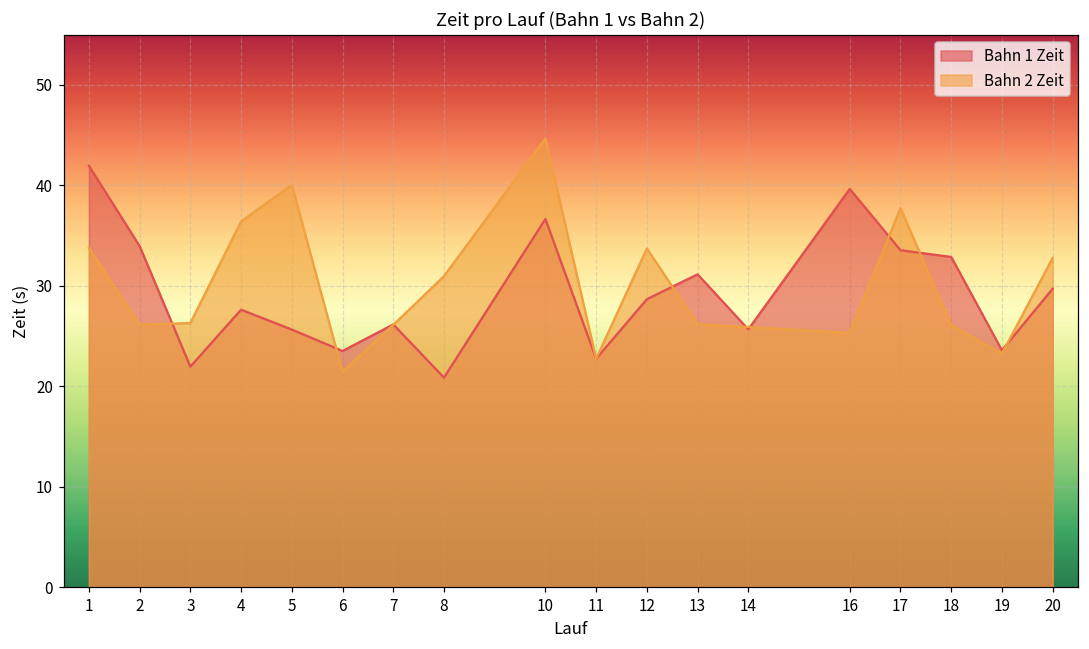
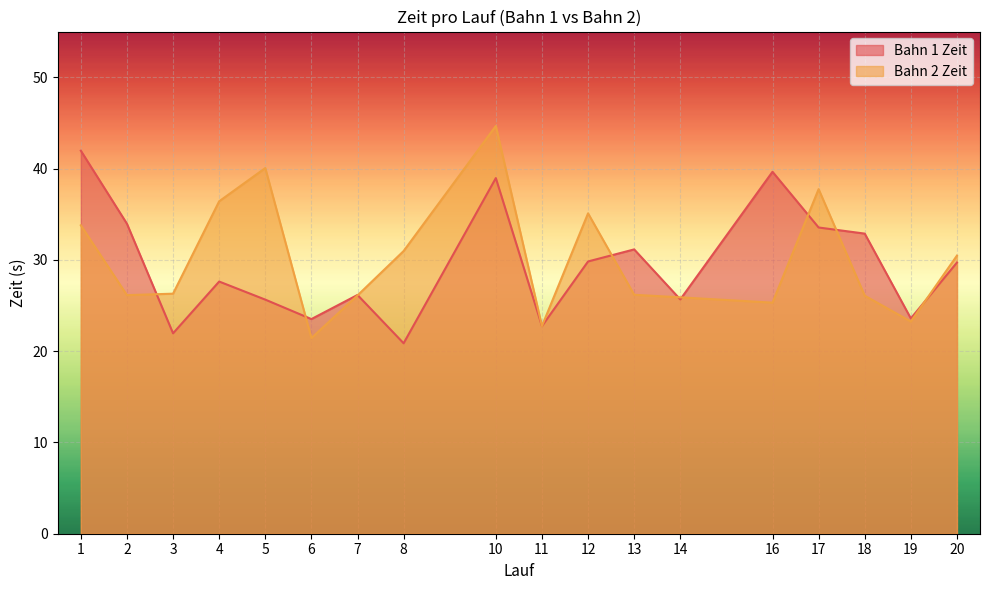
  {
    "Bahn 1 Zeit": {
      "1": 42,
      "2": 34,
      "3": 22,
      "4": 28,
      "5": 26,
      "6": 24,
      "8": 21,
-     "10": 37,
-     "12": 29,
+     "10": 39,
+     "12": 30,
      "13": 31,
      "16": 40,
      "17": 34,
      "18": 33,
      "19": 24,
      "20": 30
    },
    "Bahn 2 Zeit": {
      "1": 34,
      "2": 26,
      "3": 26,
      "4": 36,
      "5": 40,
      "6": 21,
      "8": 31,
      "10": 45,
-     "12": 34,
+     "12": 35,
      "13": 26,
      "16": 25,
      "17": 38,
      "18": 26,
      "19": 23,
-     "20": 33
+     "20": 30
    }
  }
